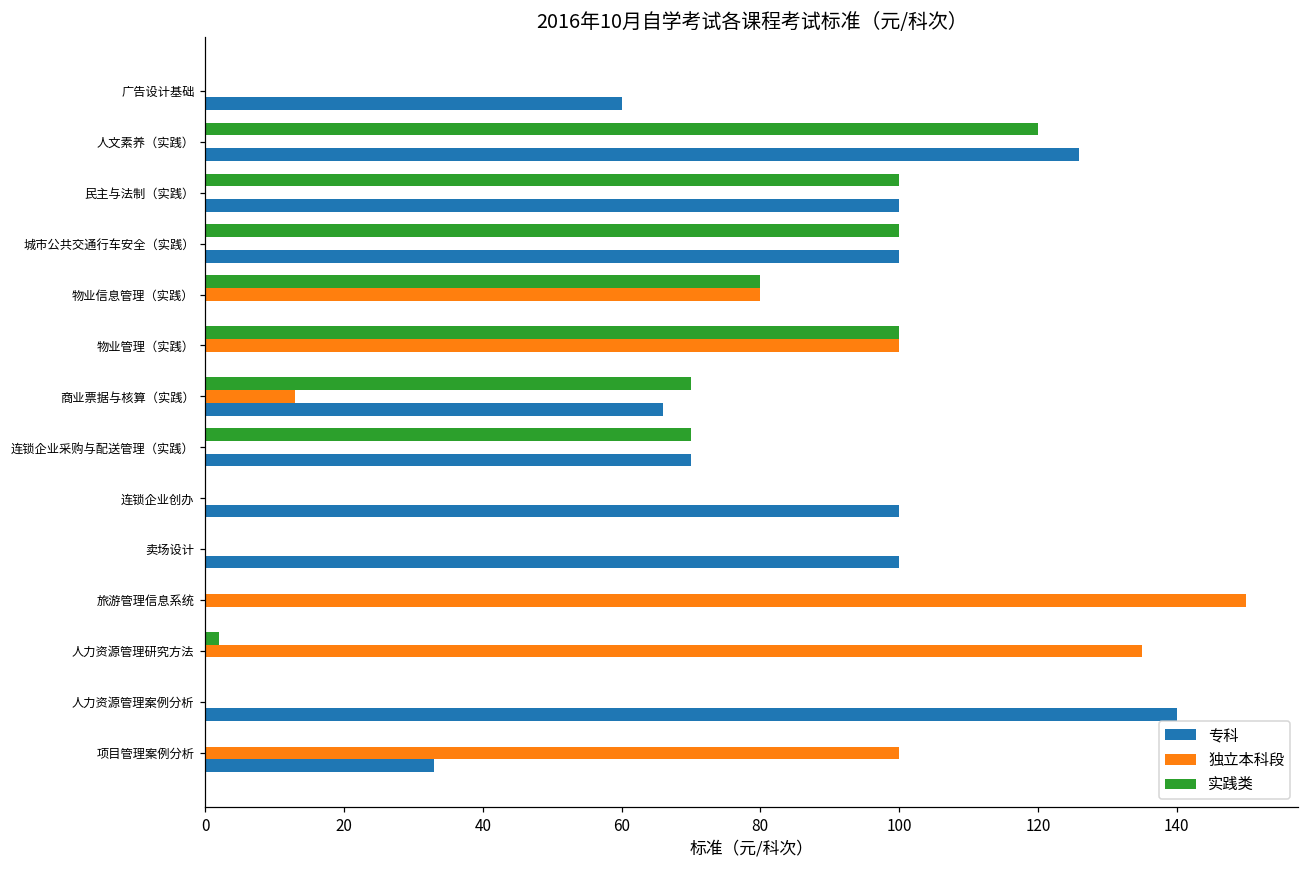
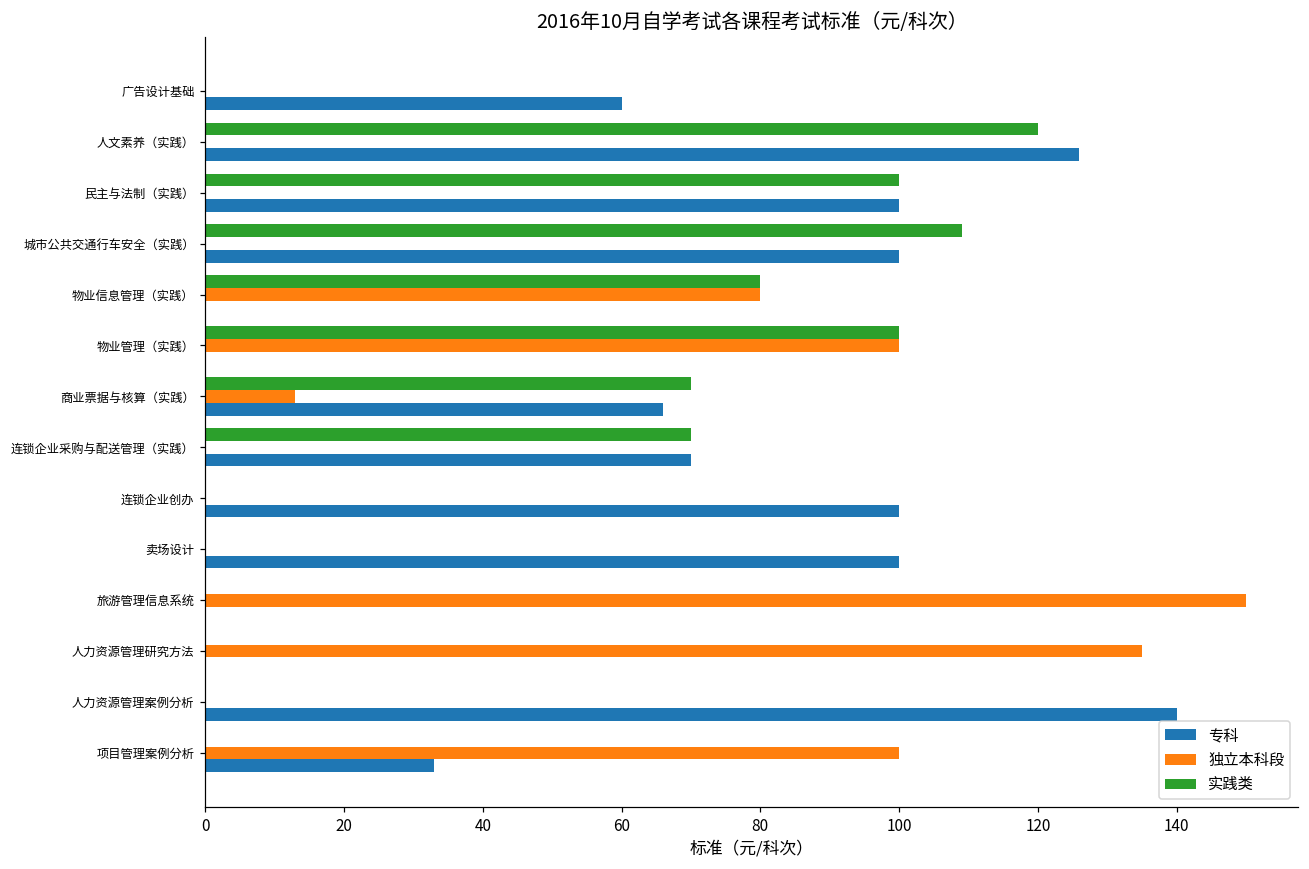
  {
    "专科": {
      "广告设计基础": 60,
      "人文素养（实践）": 126,
      "民主与法制（实践）": 100,
      "城市公共交通行车安全（实践）": 100,
      "物业信息管理（实践）": 0,
      "物业管理（实践）": 0,
      "商业票据与核算（实践）": 66,
      "连锁企业采购与配送管理（实践）": 70,
      "连锁企业创办": 100,
      "卖场设计": 100,
      "旅游管理信息系统": 0,
      "人力资源管理研究方法": 0,
      "人力资源管理案例分析": 140,
      "项目管理案例分析": 33
    },
    "独立本科段": {
      "广告设计基础": 0,
      "人文素养（实践）": 0,
      "民主与法制（实践）": 0,
      "城市公共交通行车安全（实践）": 0,
      "物业信息管理（实践）": 80,
      "物业管理（实践）": 100,
      "商业票据与核算（实践）": 13,
      "连锁企业采购与配送管理（实践）": 0,
      "连锁企业创办": 0,
      "卖场设计": 0,
      "旅游管理信息系统": 150,
      "人力资源管理研究方法": 135,
      "人力资源管理案例分析": 0,
      "项目管理案例分析": 100
    },
    "实践类": {
      "广告设计基础": 0,
      "人文素养（实践）": 120,
      "民主与法制（实践）": 100,
-     "城市公共交通行车安全（实践）": 100,
+     "城市公共交通行车安全（实践）": 109,
      "物业信息管理（实践）": 80,
      "物业管理（实践）": 100,
      "商业票据与核算（实践）": 70,
      "连锁企业采购与配送管理（实践）": 70,
      "连锁企业创办": 0,
      "卖场设计": 0,
      "旅游管理信息系统": 0,
-     "人力资源管理研究方法": 2,
+     "人力资源管理研究方法": 0,
      "人力资源管理案例分析": 0,
      "项目管理案例分析": 0
    }
  }
